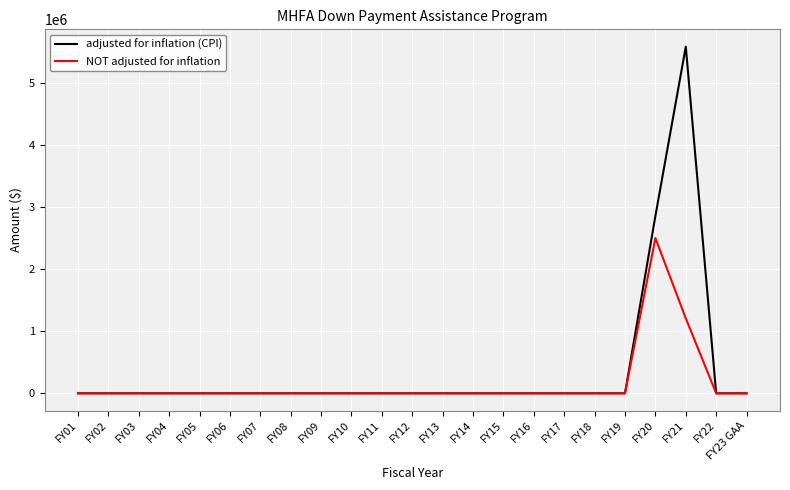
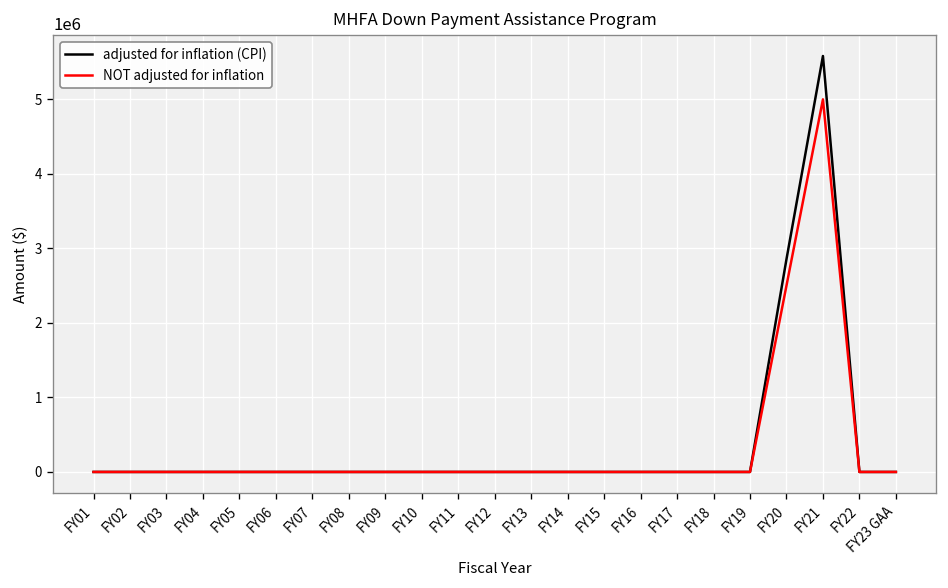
  {
    "adjusted for inflation (CPI)": {
      "FY20": 2900000,
      "FY21": 5600000
    },
    "NOT adjusted for inflation": {
      "FY20": 2500000,
-     "FY21": 1200000
+     "FY21": 5000000
    }
  }
